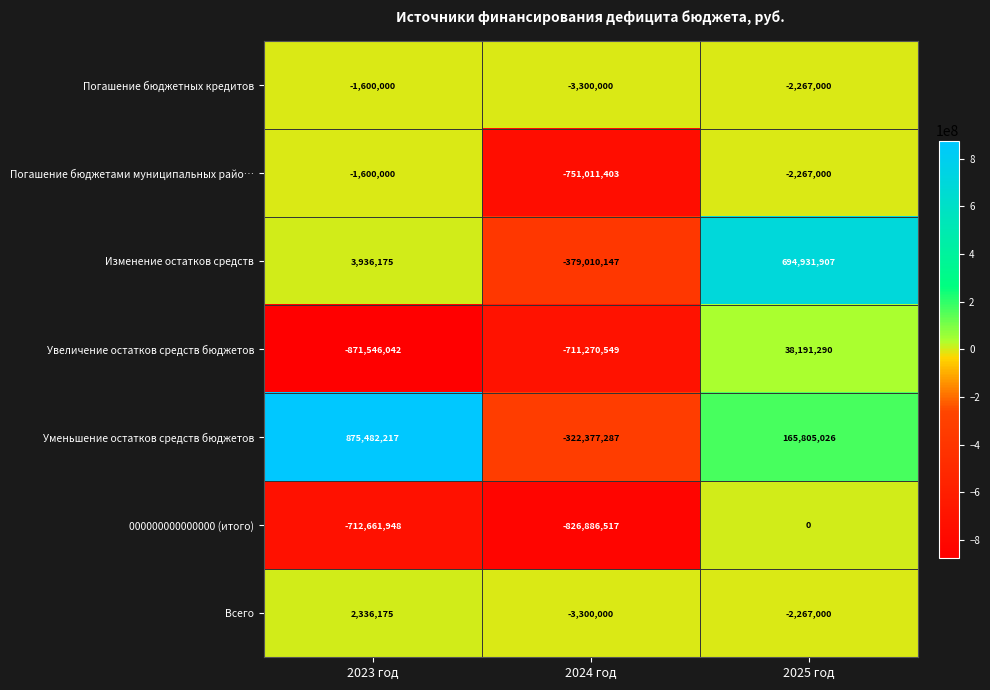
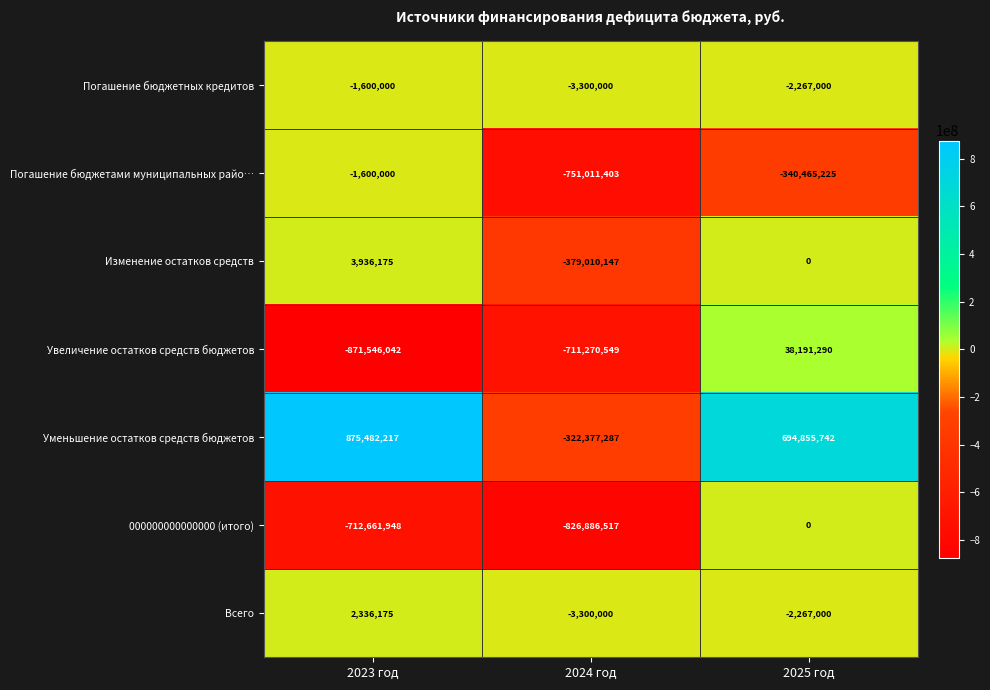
  {
    "Погашение бюджетных кредитов": {
      "2023 год": "-1,600,000",
      "2024 год": "-3,300,000",
      "2025 год": "-2,267,000"
    },
    "Погашение бюджетами муниципальных райо…": {
      "2023 год": "-1,600,000",
      "2024 год": "-751,011,403",
-     "2025 год": "-2,267,000"
+     "2025 год": "-340,465,225"
    },
    "Изменение остатков средств": {
      "2023 год": "3,936,175",
      "2024 год": "-379,010,147",
-     "2025 год": "694,931,907"
+     "2025 год": "0"
    },
    "Увеличение остатков средств бюджетов": {
      "2023 год": "-871,546,042",
      "2024 год": "-711,270,549",
      "2025 год": "38,191,290"
    },
    "Уменьшение остатков средств бюджетов": {
      "2023 год": "875,482,217",
      "2024 год": "-322,377,287",
-     "2025 год": "165,805,026"
+     "2025 год": "694,855,742"
    },
    "000000000000000 (итого)": {
      "2023 год": "-712,661,948",
      "2024 год": "-826,886,517",
      "2025 год": "0"
    },
    "Всего": {
      "2023 год": "2,336,175",
      "2024 год": "-3,300,000",
      "2025 год": "-2,267,000"
    }
  }
